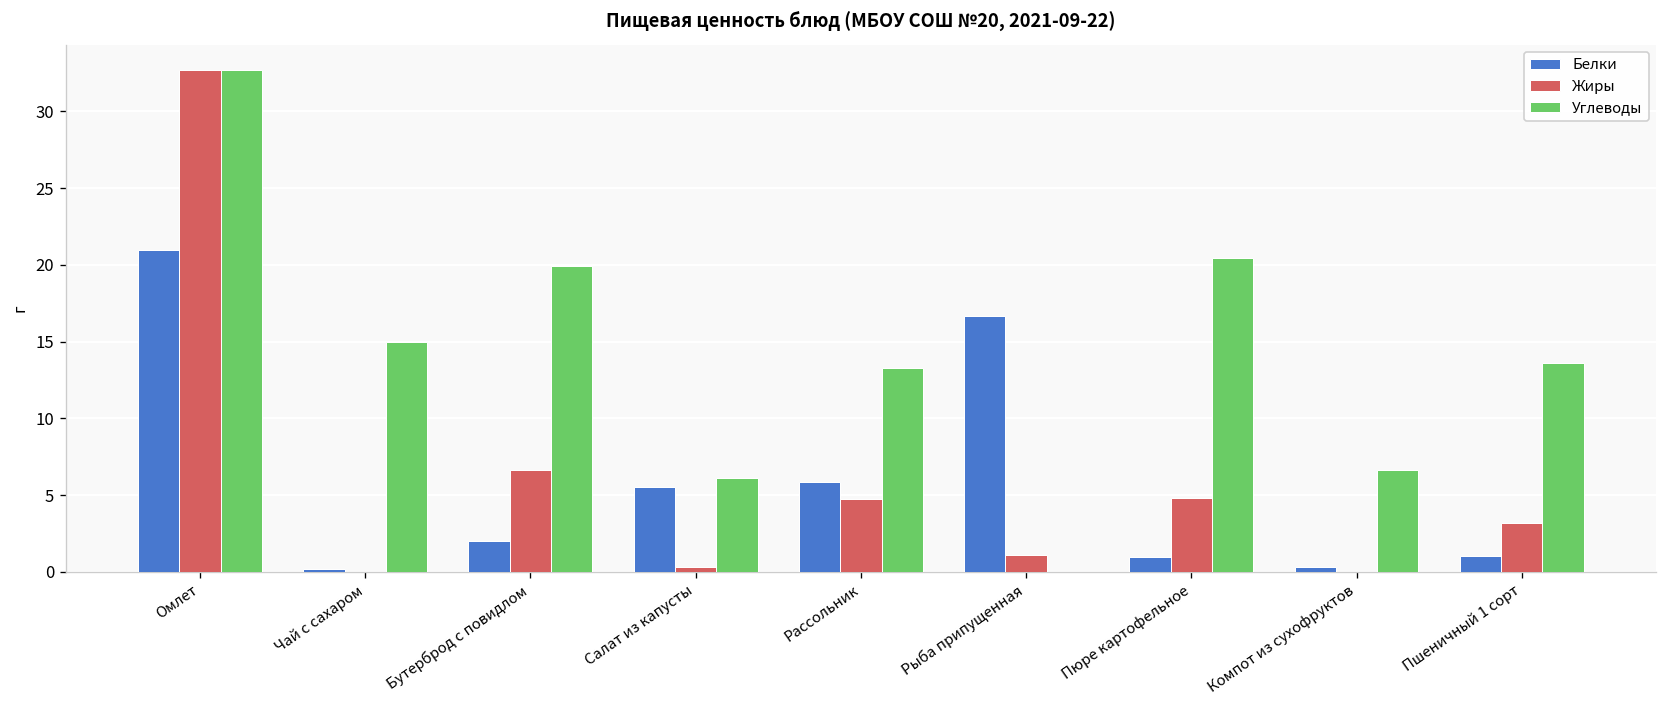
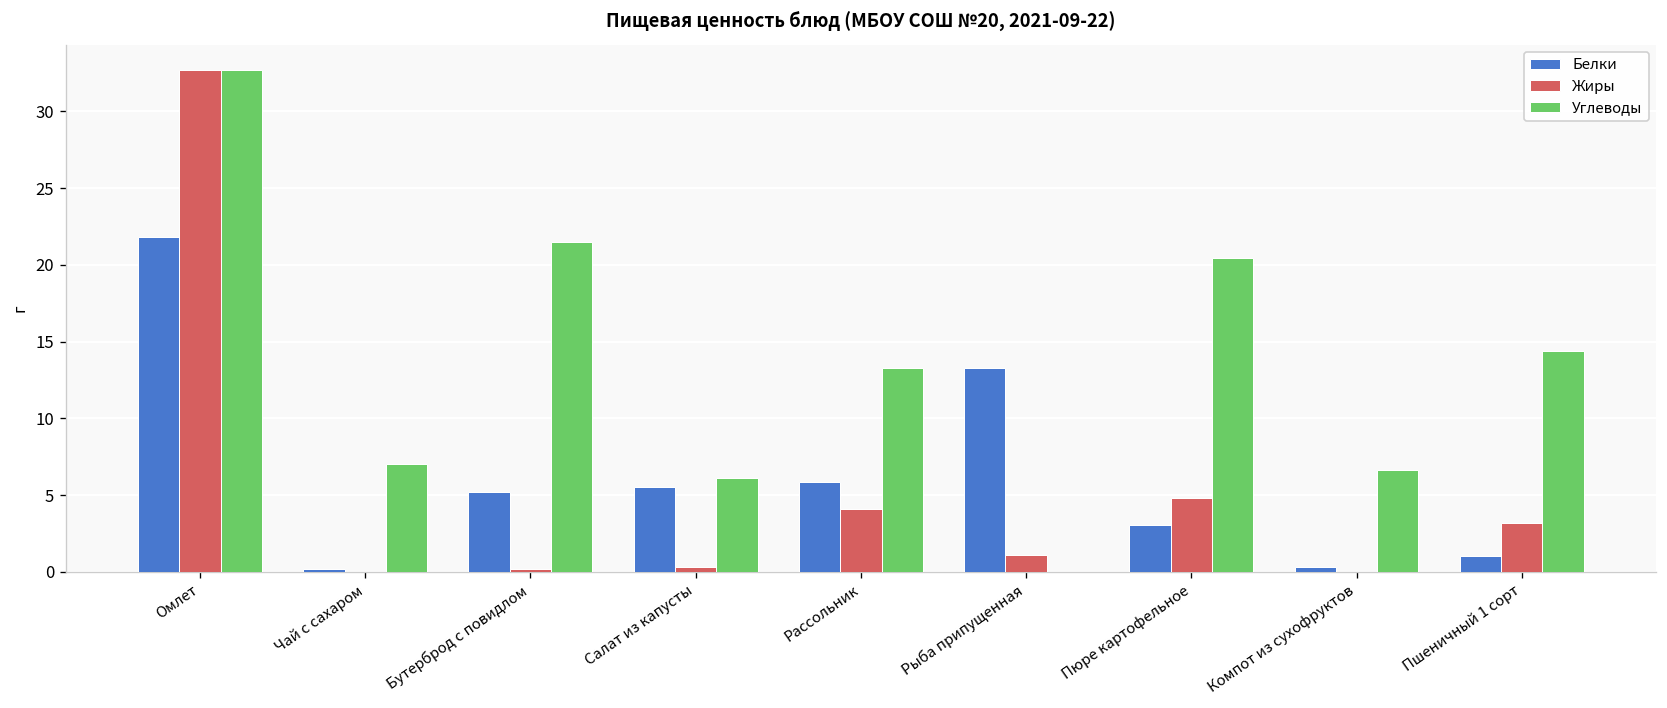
  {
    "Белки": {
-     "Омлет": 21.0,
+     "Омлет": 21.8,
      "Чай с сахаром": 0.2,
-     "Бутерброд с повидлом": 2.0,
+     "Бутерброд с повидлом": 5.2,
      "Салат из капусты": 5.5,
      "Рассольник": 5.9,
-     "Рыба припущенная": 16.7,
-     "Пюре картофельное": 1.0,
+     "Рыба припущенная": 13.3,
+     "Пюре картофельное": 3.1,
      "Компот из сухофруктов": 0.3,
      "Пшеничный 1 сорт": 1.0
    },
    "Жиры": {
      "Омлет": 32.7,
      "Чай с сахаром": 0.0,
-     "Бутерброд с повидлом": 6.6,
+     "Бутерброд с повидлом": 0.2,
      "Салат из капусты": 0.3,
-     "Рассольник": 4.7,
+     "Рассольник": 4.1,
      "Рыба припущенная": 1.1,
      "Пюре картофельное": 4.8,
      "Компот из сухофруктов": 0.0,
      "Пшеничный 1 сорт": 3.2
    },
    "Углеводы": {
      "Омлет": 32.7,
-     "Чай с сахаром": 15,
-     "Бутерброд с повидлом": 19.9,
+     "Чай с сахаром": 7,
+     "Бутерброд с повидлом": 21.5,
      "Салат из капусты": 6.1,
      "Рассольник": 13.3,
      "Рыба припущенная": 0.0,
      "Пюре картофельное": 20.5,
      "Компот из сухофруктов": 6.6,
-     "Пшеничный 1 сорт": 13.6
+     "Пшеничный 1 сорт": 14.4
    }
  }
